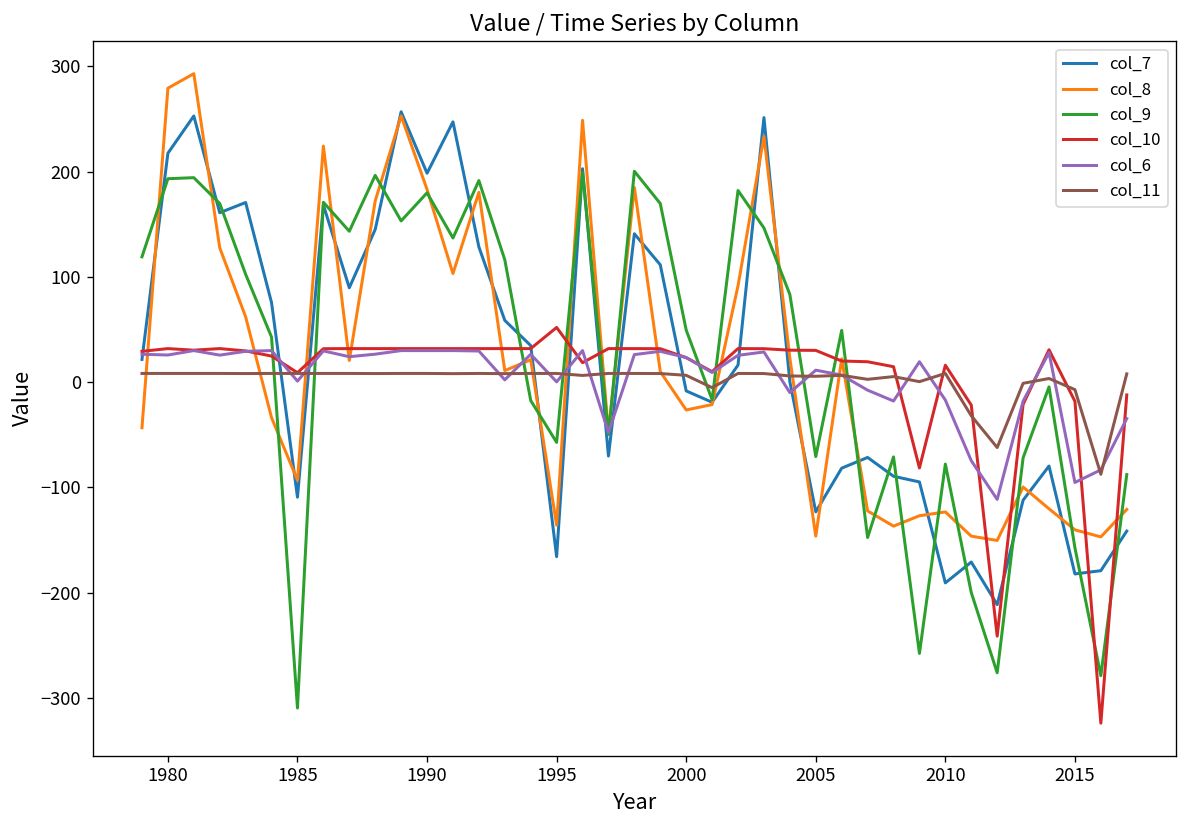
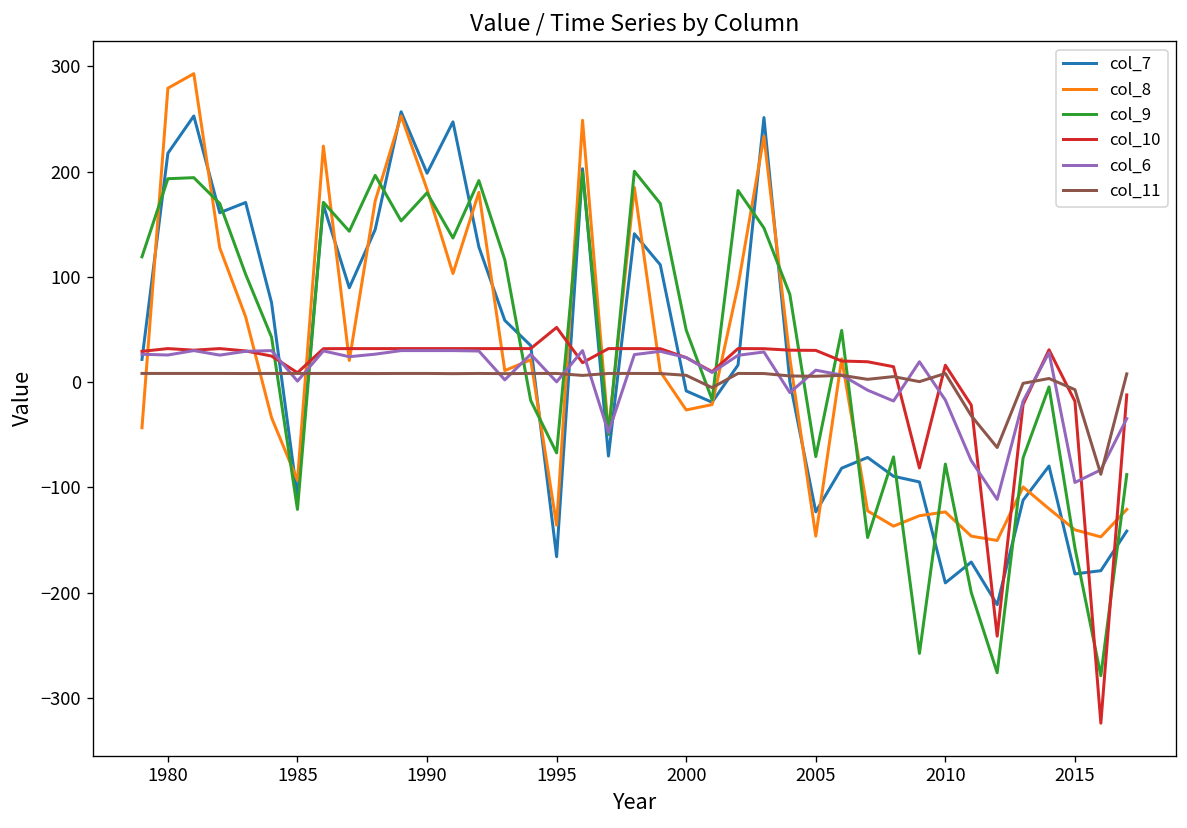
  {
    "col_7": {
      "1980": 220,
      "1985": -110,
      "1990": 200,
      "1995": -170,
      "2000": -10,
      "2005": -120,
      "2010": -190,
      "2015": -180
    },
    "col_8": {
      "1980": 280,
      "1985": -90,
      "1990": 180,
      "1995": -140,
      "2000": -30,
      "2005": -150,
      "2010": -120,
      "2015": -140
    },
    "col_9": {
      "1980": 190,
-     "1985": -310,
+     "1985": -120,
      "1990": 180,
-     "1995": -60,
+     "1995": -70,
      "2000": 50,
      "2005": -70,
      "2010": -80,
      "2015": -160
    },
    "col_10": {
      "1980": 30,
      "1995": 50,
      "2005": 30,
      "2010": 20,
      "2015": -20
    },
    "col_6": {
      "1980": 30,
      "1985": 0,
      "1995": 0,
      "2005": 10,
      "2010": -20,
      "2015": -100
    },
    "col_11": {
      "1980": 10,
      "1990": 10,
      "1995": 10,
      "2000": 10,
      "2005": 10,
      "2010": 10,
      "2015": -10
    }
  }
